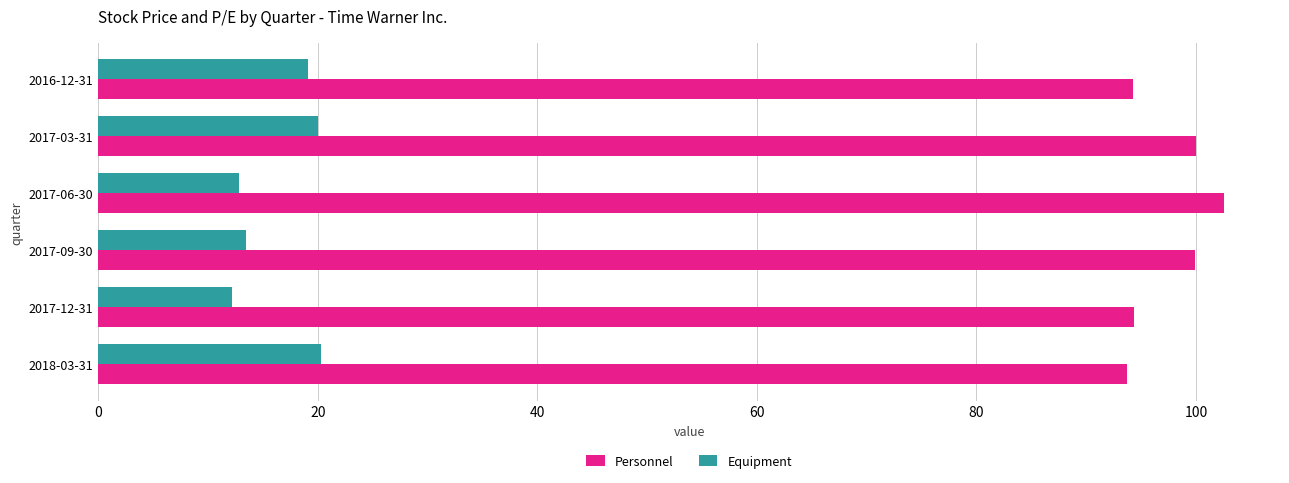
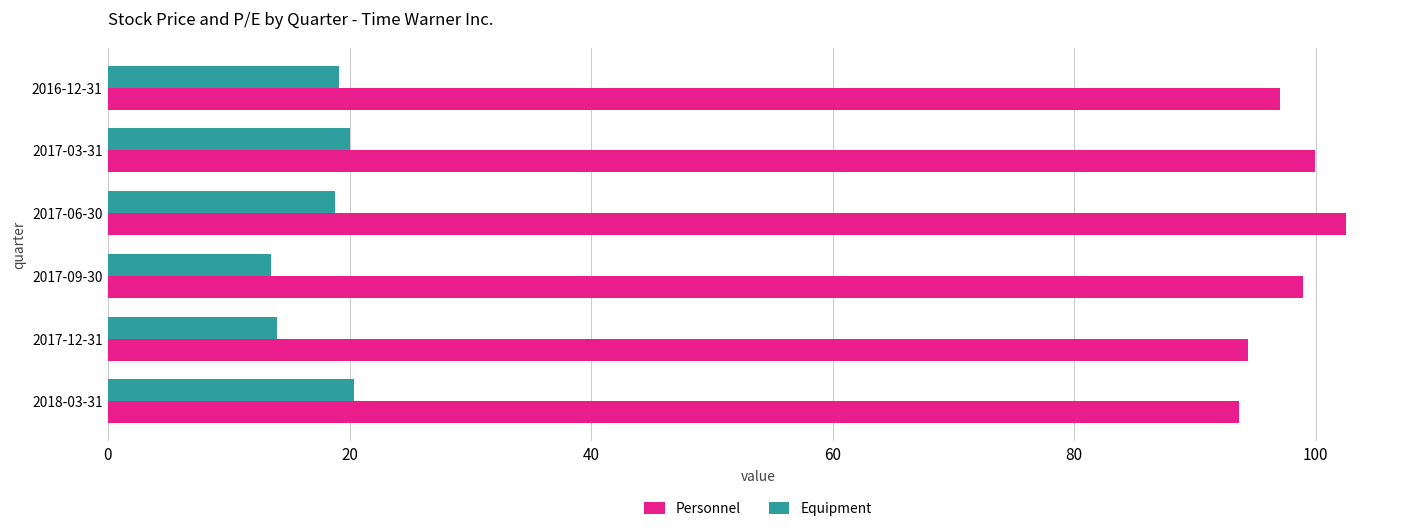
  {
    "Personnel": {
-     "2016-12-31": 94.3,
+     "2016-12-31": 97.1,
      "2017-03-31": 100.0,
      "2017-06-30": 102.5,
-     "2017-09-30": 99.9,
+     "2017-09-30": 99.0,
      "2017-12-31": 94.4,
      "2018-03-31": 93.7
    },
    "Equipment": {
      "2016-12-31": 19.1,
      "2017-03-31": 20.0,
-     "2017-06-30": 12.8,
+     "2017-06-30": 18.8,
      "2017-09-30": 13.5,
-     "2017-12-31": 12.2,
+     "2017-12-31": 14.0,
      "2018-03-31": 20.3
    }
  }
